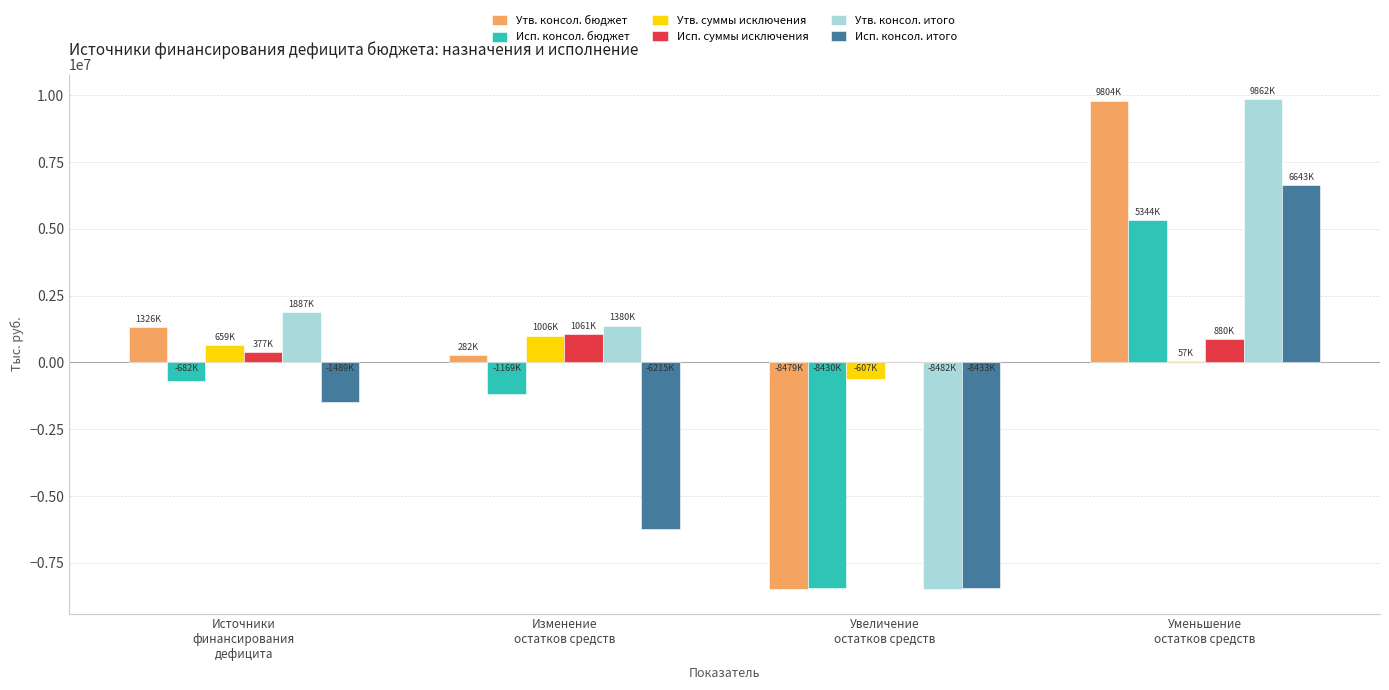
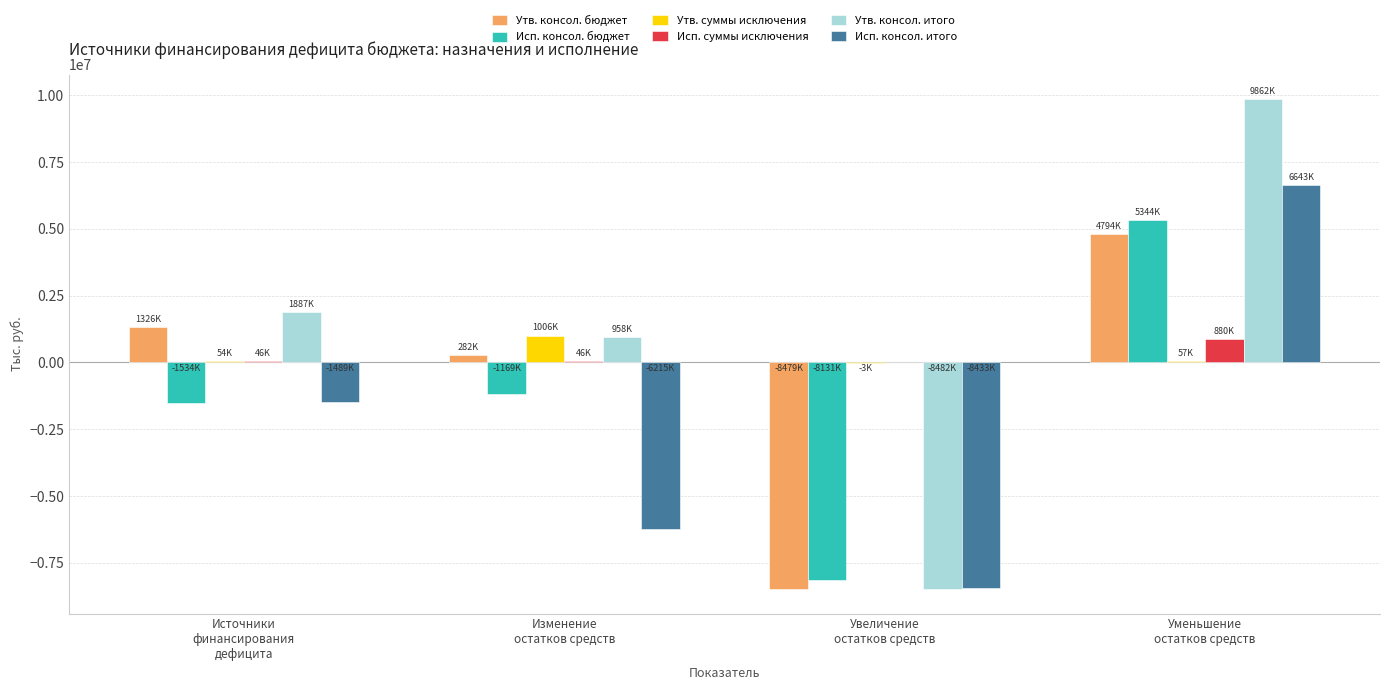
  {
    "Утв. консол. бюджет": {
      "Источники финансирования дефицита": "1326K",
      "Изменение остатков средств": "282K",
      "Увеличение остатков средств": "-8479K",
-     "Уменьшение остатков средств": "9804K"
+     "Уменьшение остатков средств": "4794K"
    },
    "Исп. консол. бюджет": {
-     "Источники финансирования дефицита": "-682K",
+     "Источники финансирования дефицита": "-1534K",
      "Изменение остатков средств": "-1169K",
-     "Увеличение остатков средств": "-8430K",
+     "Увеличение остатков средств": "-8131K",
      "Уменьшение остатков средств": "5344K"
    },
    "Утв. суммы исключения": {
-     "Источники финансирования дефицита": "659K",
+     "Источники финансирования дефицита": "54K",
      "Изменение остатков средств": "1006K",
-     "Увеличение остатков средств": "-607K",
+     "Увеличение остатков средств": "-3K",
      "Уменьшение остатков средств": "57K"
    },
    "Исп. суммы исключения": {
-     "Источники финансирования дефицита": "377K",
-     "Изменение остатков средств": "1061K",
+     "Источники финансирования дефицита": "46K",
+     "Изменение остатков средств": "46K",
      "Уменьшение остатков средств": "880K"
    },
    "Утв. консол. итого": {
      "Источники финансирования дефицита": "1887K",
-     "Изменение остатков средств": "1380K",
+     "Изменение остатков средств": "958K",
      "Увеличение остатков средств": "-8482K",
      "Уменьшение остатков средств": "9862K"
    },
    "Исп. консол. итого": {
      "Источники финансирования дефицита": "-1489K",
      "Изменение остатков средств": "-6215K",
      "Увеличение остатков средств": "-8433K",
      "Уменьшение остатков средств": "6643K"
    }
  }
